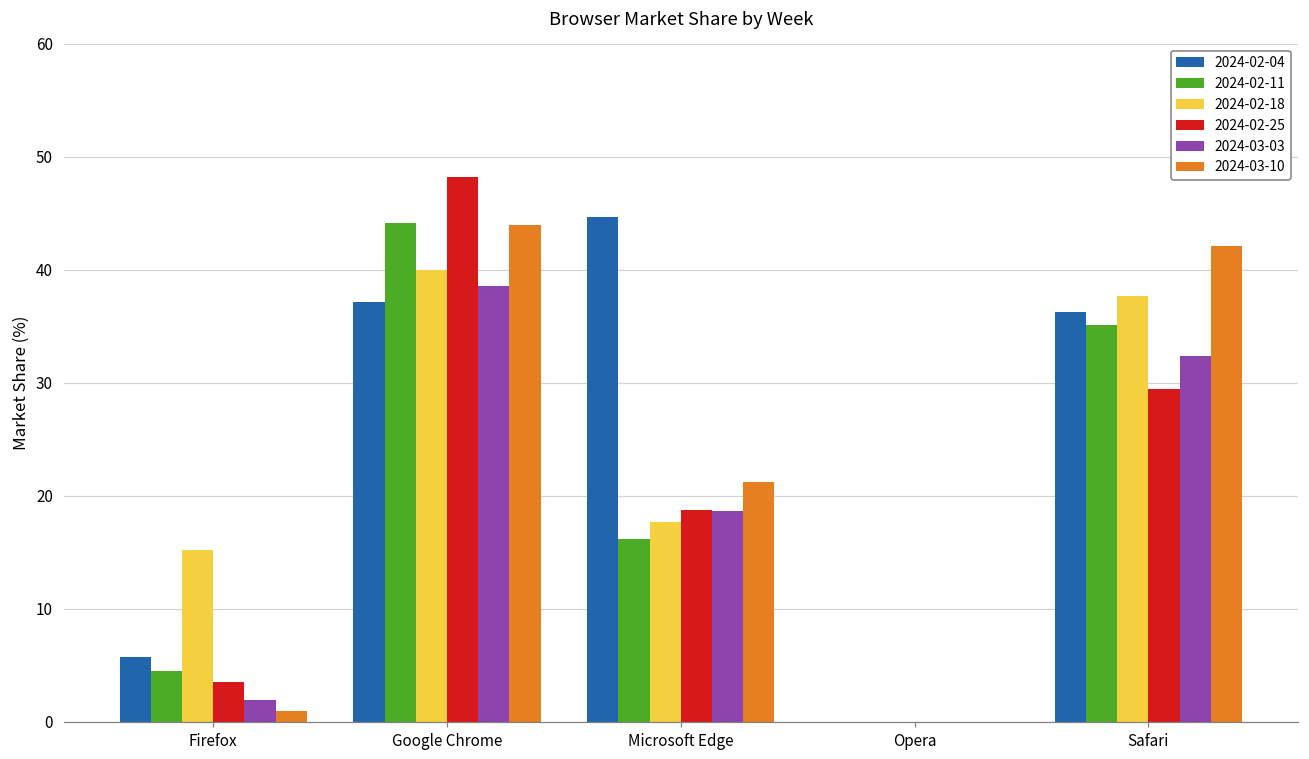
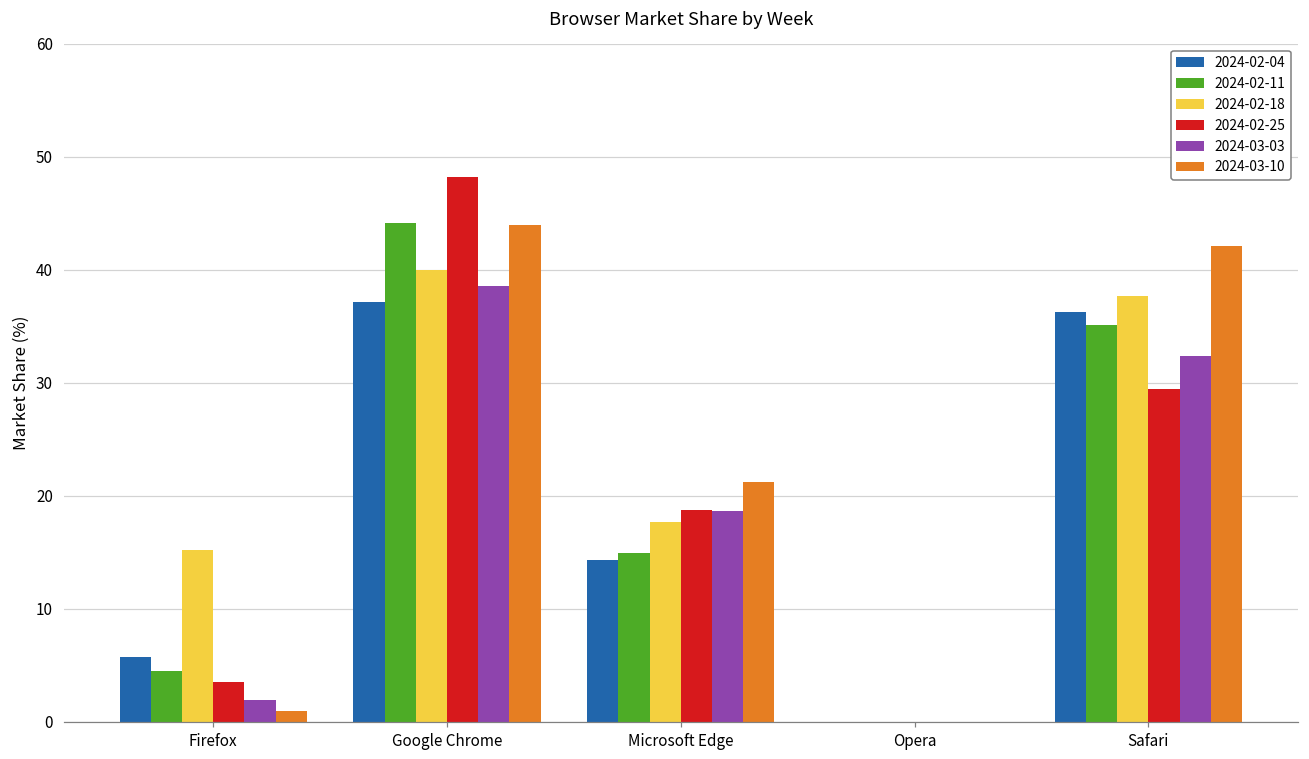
  {
    "2024-02-04": {
      "Firefox": 5.7,
      "Google Chrome": 37.1,
-     "Microsoft Edge": 44.7,
+     "Microsoft Edge": 14.3,
      "Opera": 0.0,
      "Safari": 36.3
    },
    "2024-02-11": {
      "Firefox": 4.5,
      "Google Chrome": 44.1,
-     "Microsoft Edge": 16.2,
+     "Microsoft Edge": 15.0,
      "Opera": 0.0,
      "Safari": 35.1
    },
    "2024-02-18": {
      "Firefox": 15.2,
      "Google Chrome": 40.0,
      "Microsoft Edge": 17.7,
      "Opera": 0.0,
      "Safari": 37.7
    },
    "2024-02-25": {
      "Firefox": 3.6,
      "Google Chrome": 48.2,
      "Microsoft Edge": 18.8,
      "Opera": 0.0,
      "Safari": 29.5
    },
    "2024-03-03": {
      "Firefox": 2.0,
      "Google Chrome": 38.5,
      "Microsoft Edge": 18.6,
      "Opera": 0.0,
      "Safari": 32.4
    },
    "2024-03-10": {
      "Firefox": 0.9,
      "Google Chrome": 43.9,
      "Microsoft Edge": 21.2,
      "Opera": 0.0,
      "Safari": 42.1
    }
  }
